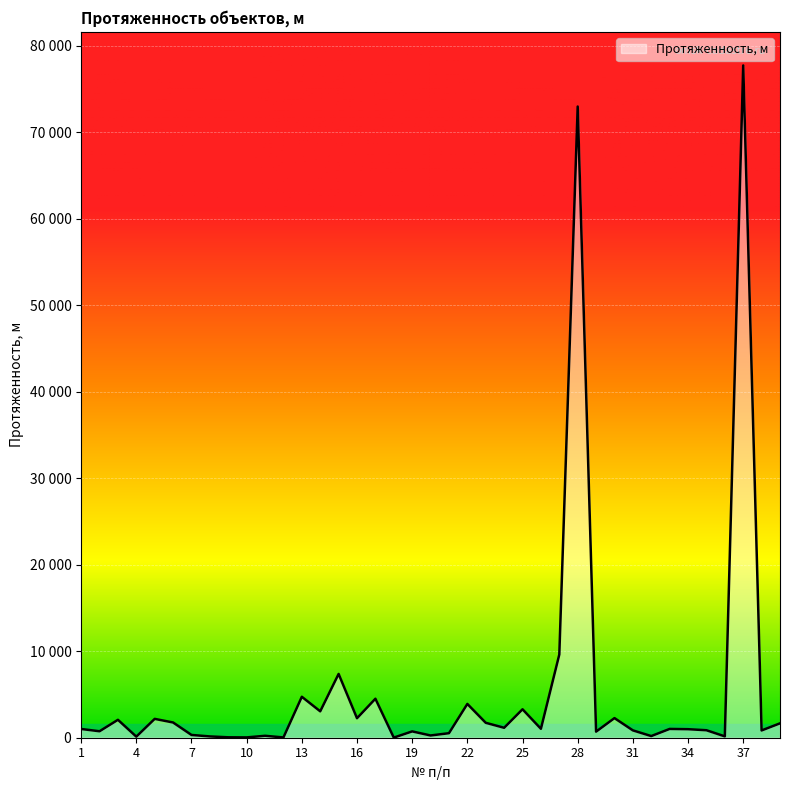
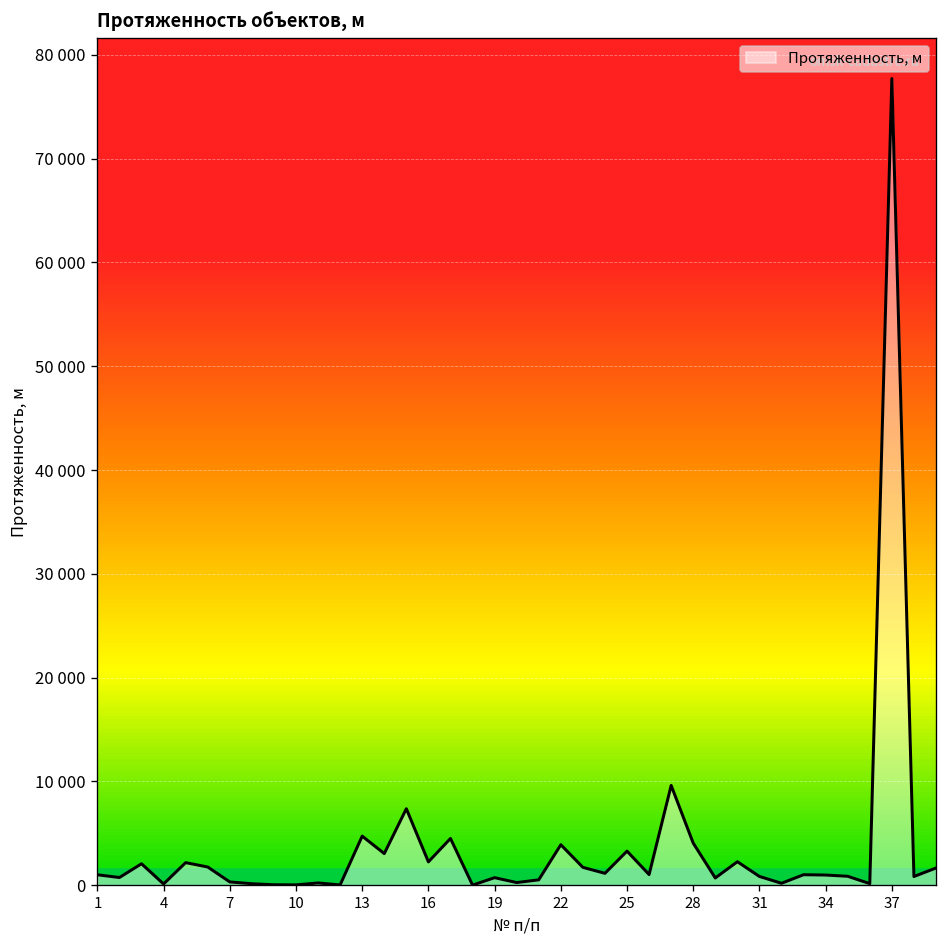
  {
    "13": 5000,
    "16": 2000,
    "22": 4000,
    "25": 3000,
-   "28": 73000,
+   "28": 4000,
    "37": 78000
  }
